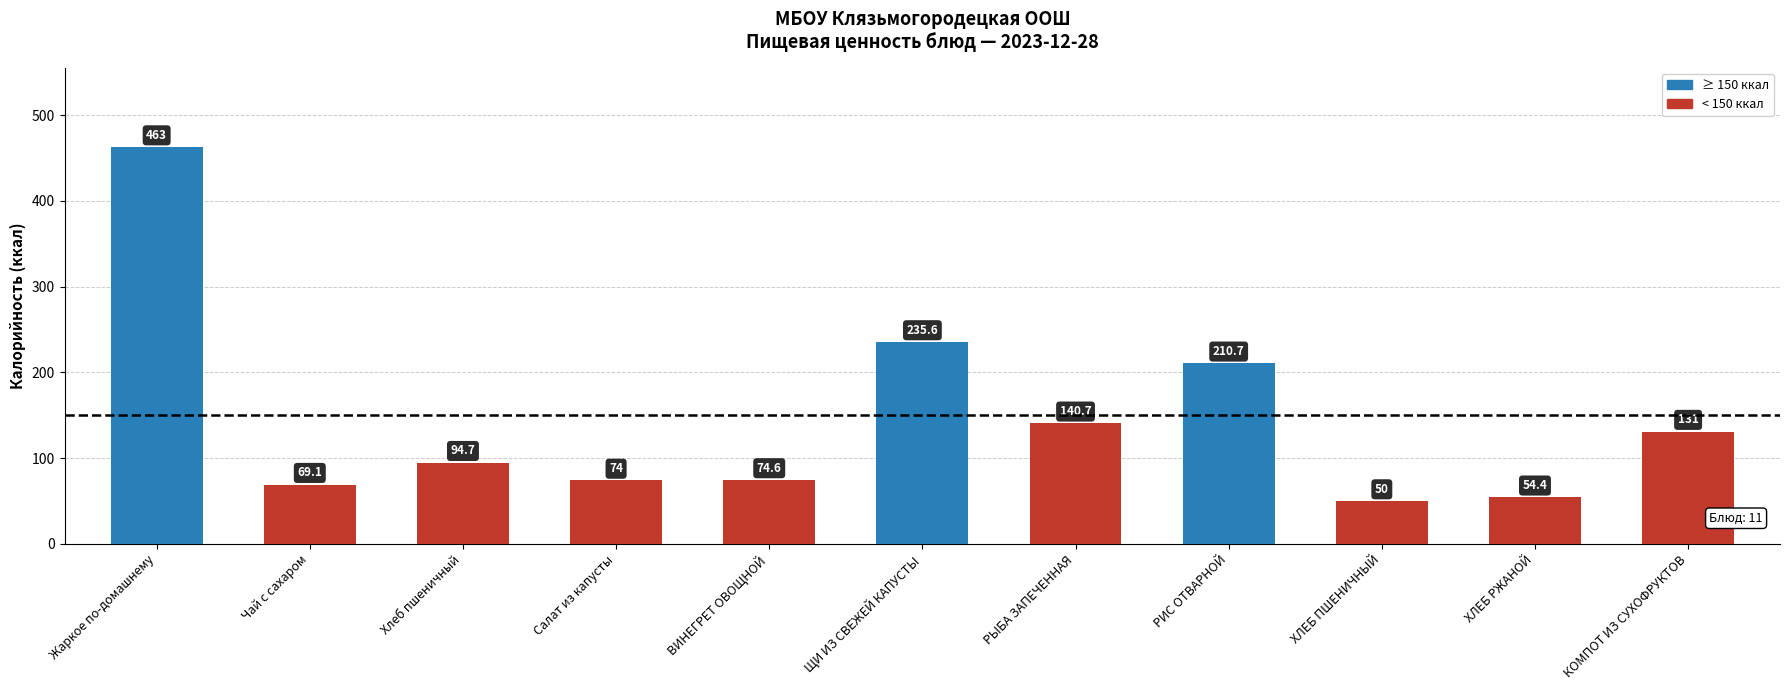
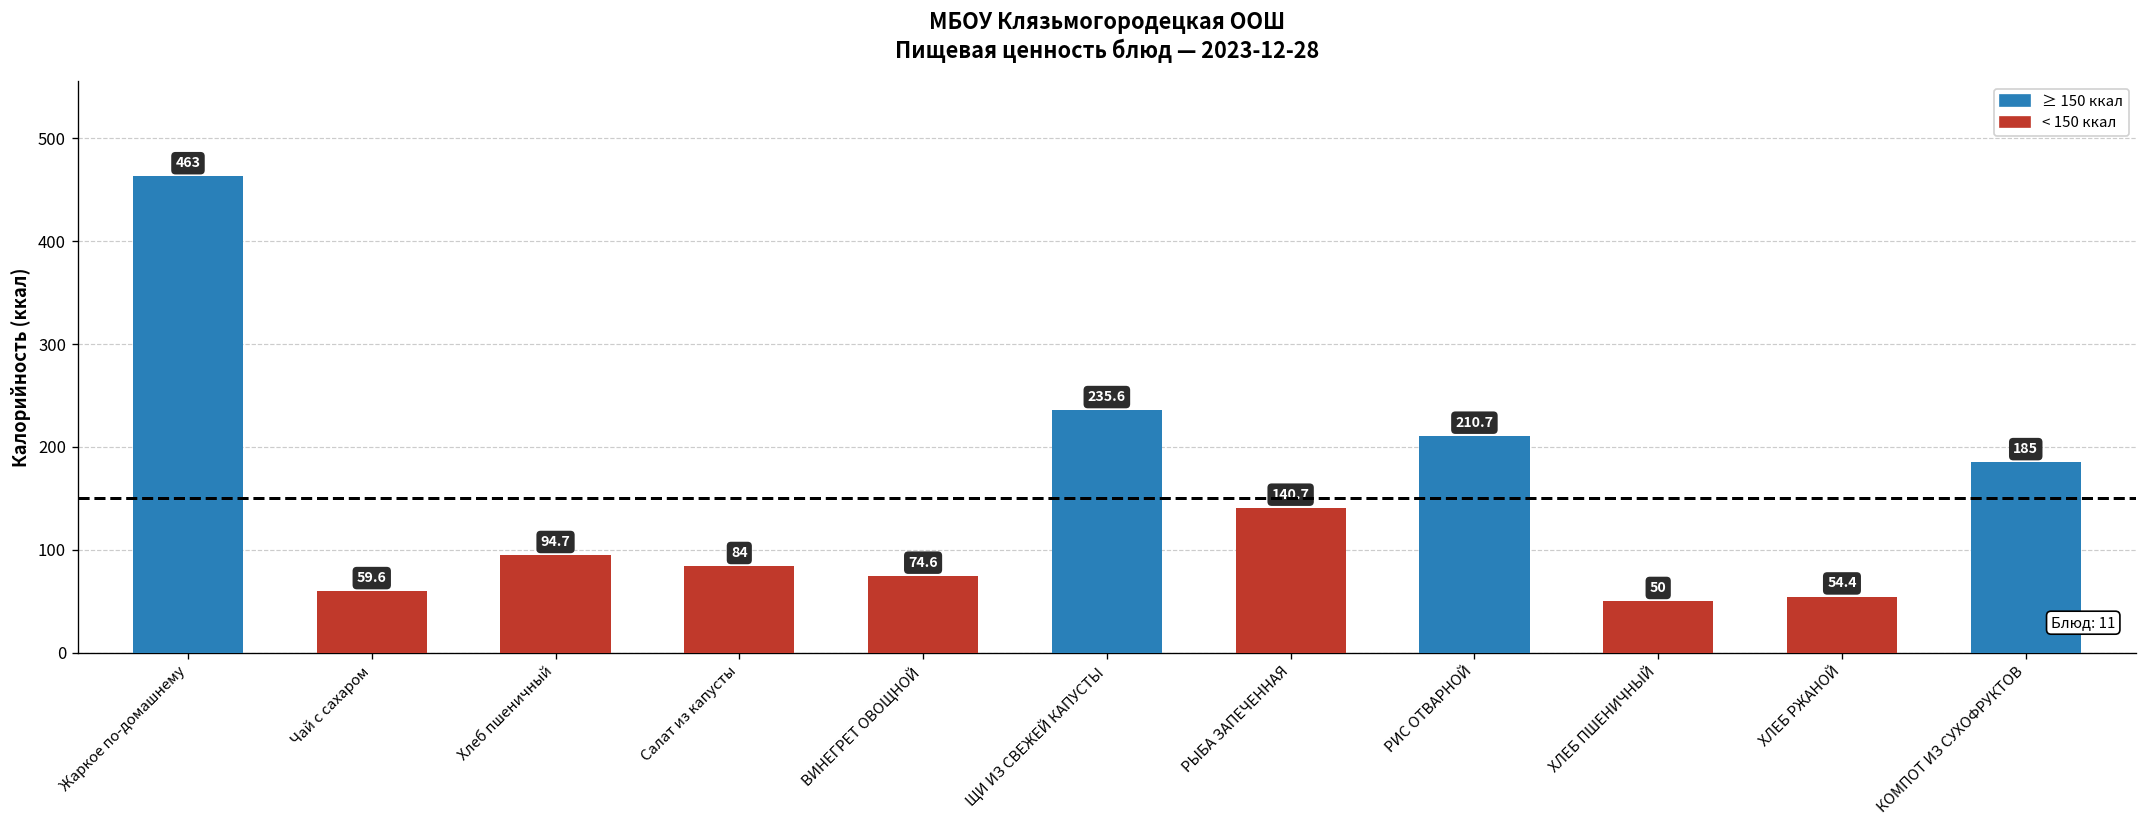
  {
-   "Чай с сахаром": 69.1,
-   "Салат из капусты": 74,
-   "КОМПОТ ИЗ СУХОФРУКТОВ": 131
+   "Чай с сахаром": 59.6,
+   "Салат из капусты": 84,
+   "КОМПОТ ИЗ СУХОФРУКТОВ": 185
  }
